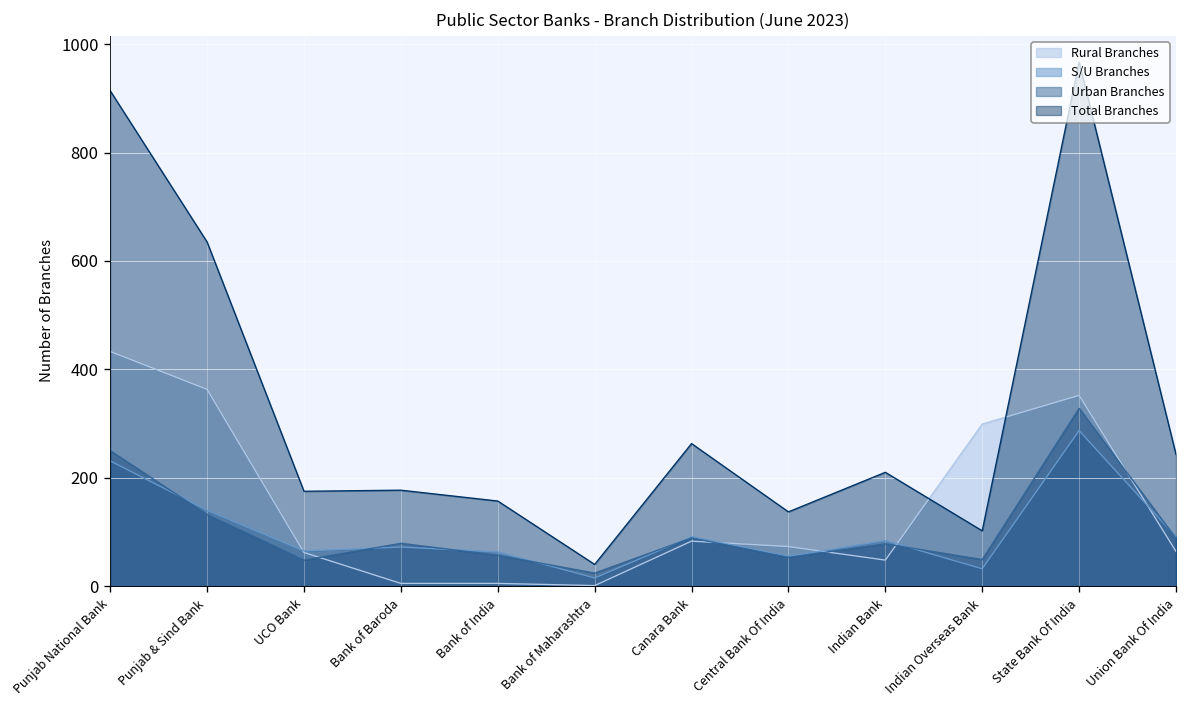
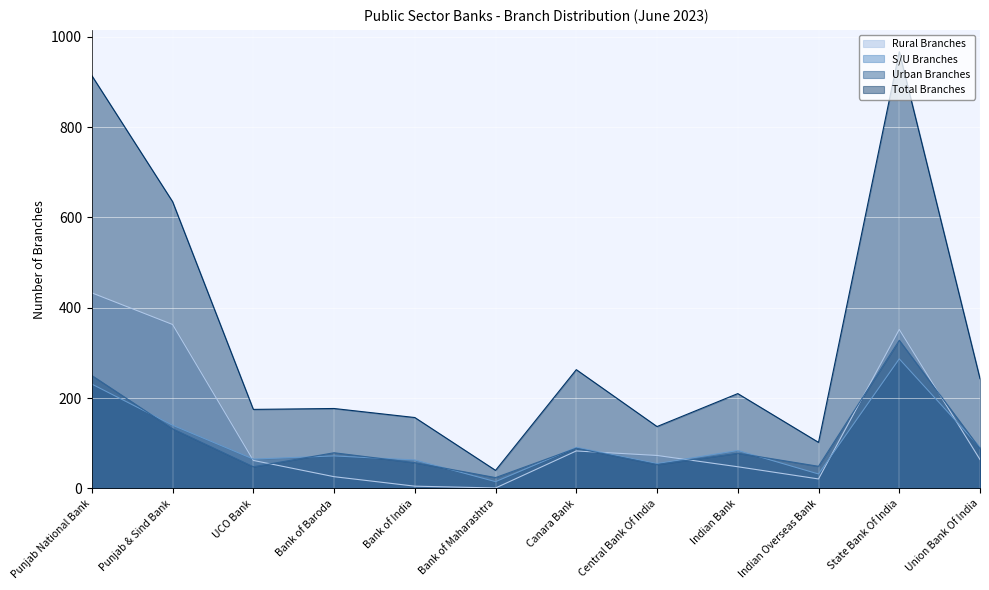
  {
    "Rural Branches": {
      "Punjab National Bank": 430,
      "Punjab & Sind Bank": 360,
-     "Bank of Baroda": 10,
+     "Bank of Baroda": 30,
      "Bank of India": 10,
      "Bank of Maharashtra": 0,
      "Canara Bank": 80,
      "Central Bank Of India": 70,
      "Indian Bank": 50,
-     "Indian Overseas Bank": 300,
+     "Indian Overseas Bank": 20,
      "State Bank Of India": 350,
      "Union Bank Of India": 60
    }
  }
